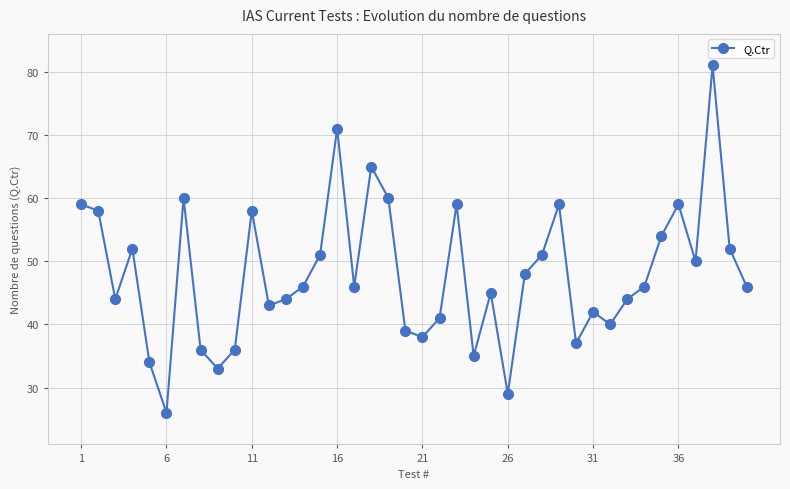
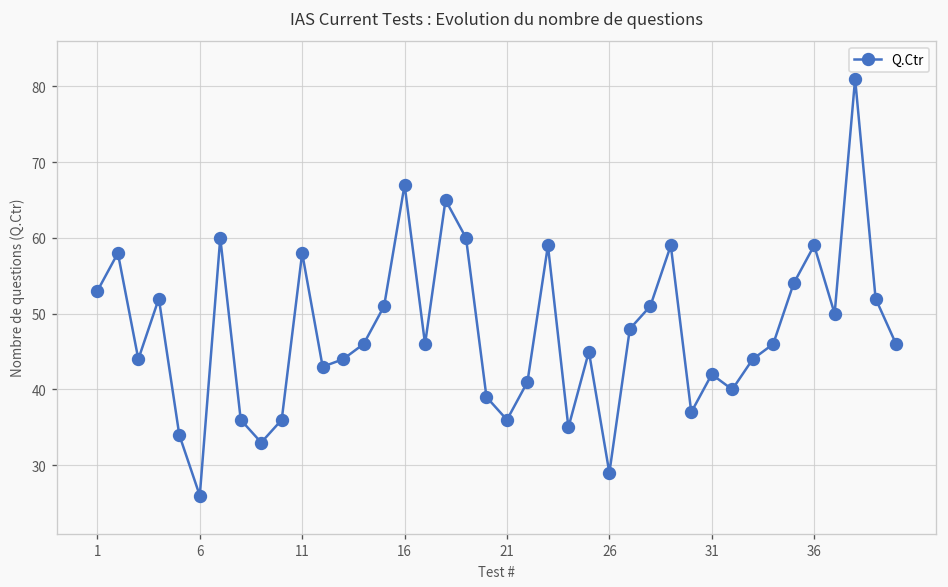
  {
-   "1": 59,
+   "1": 53,
    "6": 26,
    "11": 58,
-   "16": 71,
-   "21": 38,
+   "16": 67,
+   "21": 36,
    "26": 29,
    "31": 42,
    "36": 59
  }
